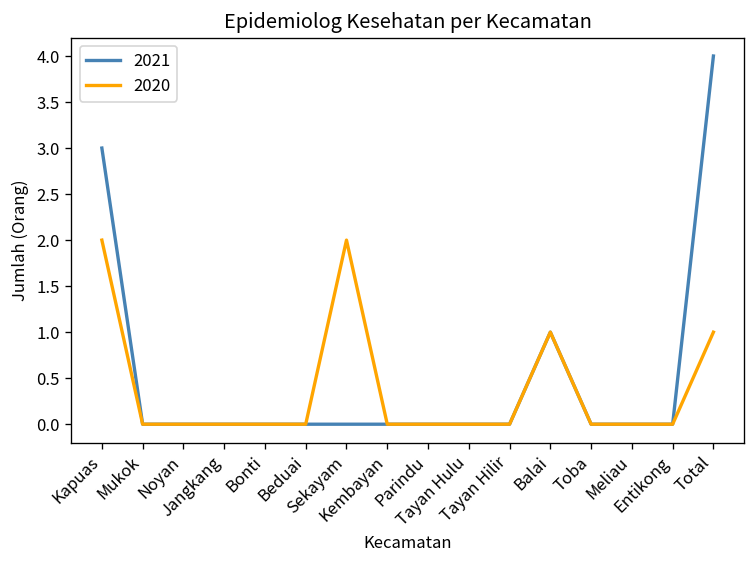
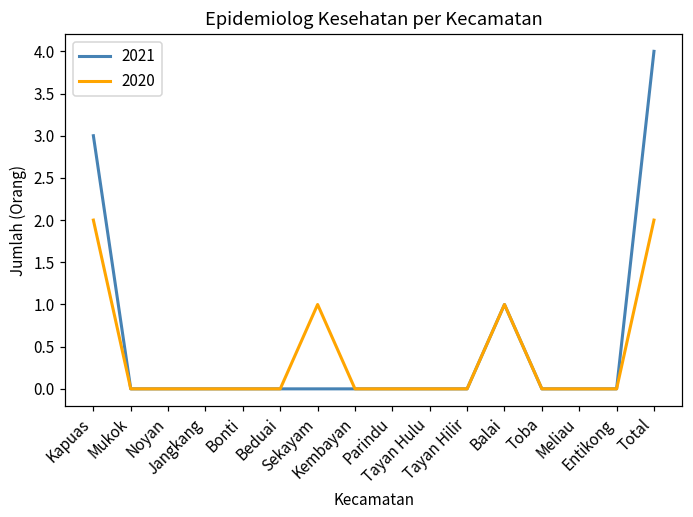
  {
    "2021": {
      "Kapuas": 3,
      "Sekayam": 0,
      "Total": 4
    },
    "2020": {
      "Kapuas": 2,
-     "Sekayam": 2,
-     "Total": 1
+     "Sekayam": 1,
+     "Total": 2
    }
  }
